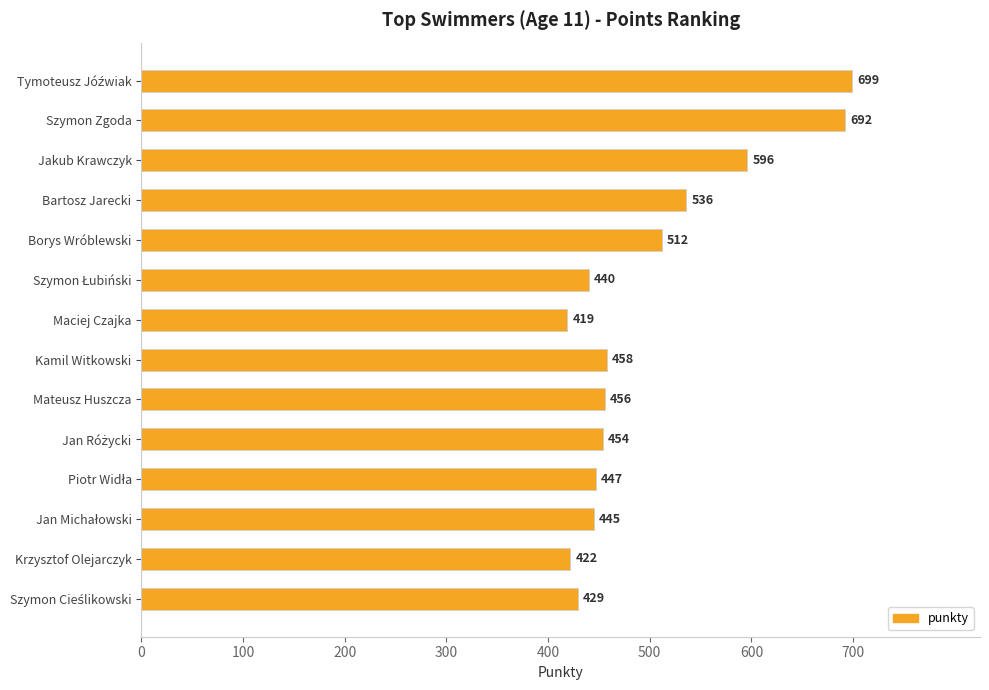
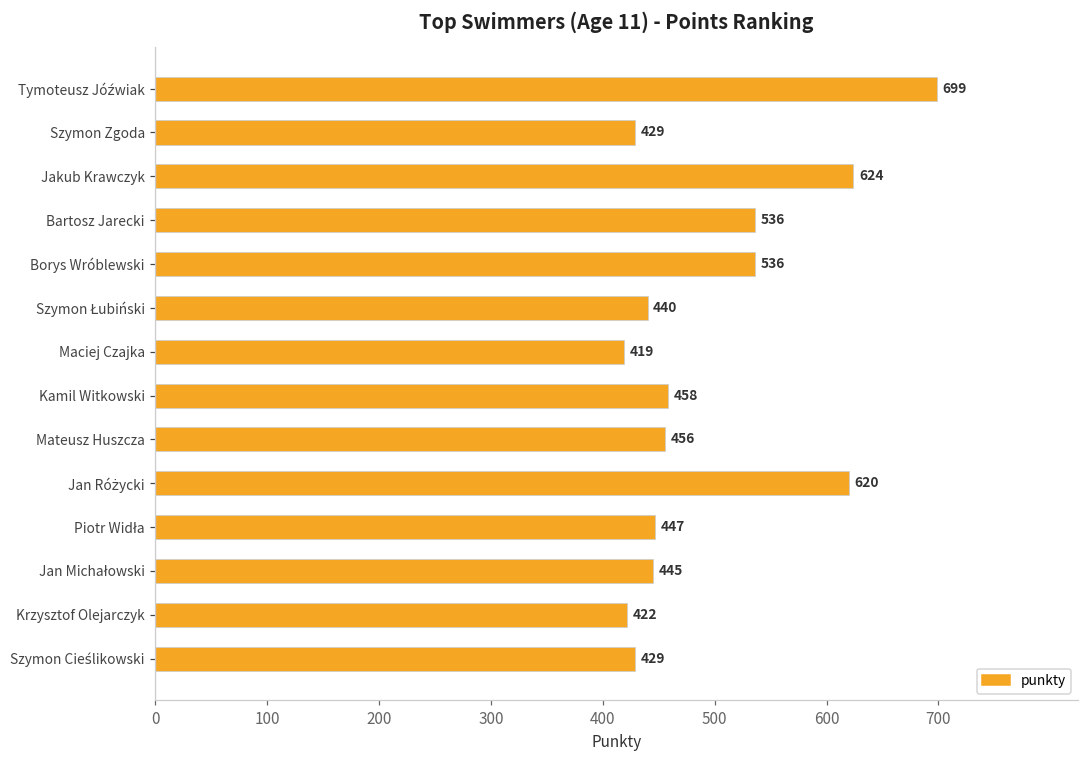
  {
    "Tymoteusz Jóźwiak": 699,
-   "Szymon Zgoda": 692,
-   "Jakub Krawczyk": 596,
+   "Szymon Zgoda": 429,
+   "Jakub Krawczyk": 624,
    "Bartosz Jarecki": 536,
-   "Borys Wróblewski": 512,
+   "Borys Wróblewski": 536,
    "Szymon Łubiński": 440,
    "Maciej Czajka": 419,
    "Kamil Witkowski": 458,
    "Mateusz Huszcza": 456,
-   "Jan Różycki": 454,
+   "Jan Różycki": 620,
    "Piotr Widła": 447,
    "Jan Michałowski": 445,
    "Krzysztof Olejarczyk": 422,
    "Szymon Cieślikowski": 429
  }
